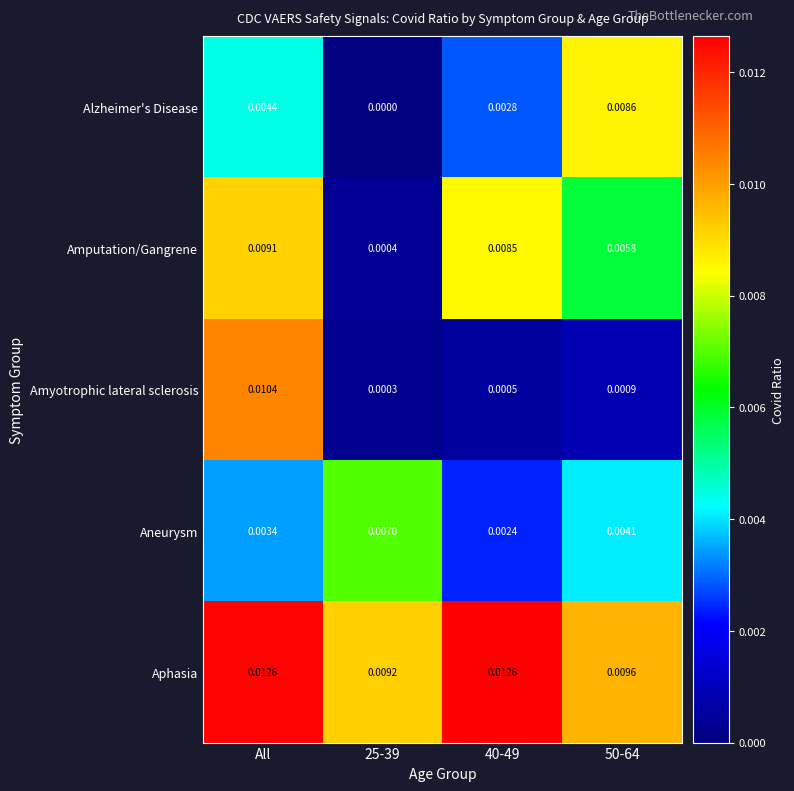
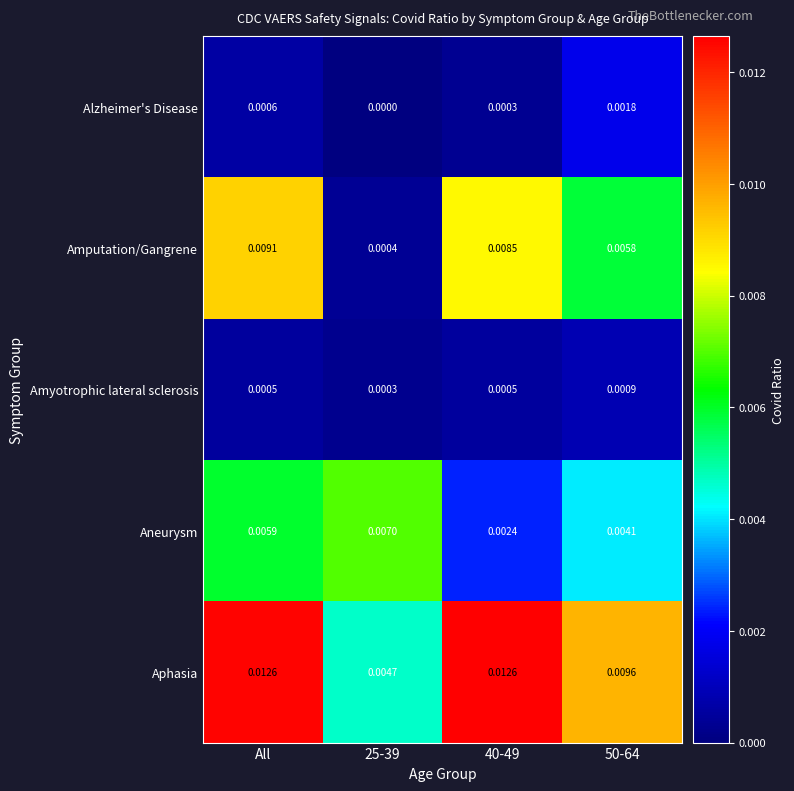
  {
    "Alzheimer's Disease": {
-     "All": 0.0044,
+     "All": 0.0006,
      "25-39": 0.0000,
-     "40-49": 0.0028,
-     "50-64": 0.0086
+     "40-49": 0.0003,
+     "50-64": 0.0018
    },
    "Amputation/Gangrene": {
      "All": 0.0091,
      "25-39": 0.0004,
      "40-49": 0.0085,
      "50-64": 0.0058
    },
    "Amyotrophic lateral sclerosis": {
-     "All": 0.0104,
+     "All": 0.0005,
      "25-39": 0.0003,
      "40-49": 0.0005,
      "50-64": 0.0009
    },
    "Aneurysm": {
-     "All": 0.0034,
+     "All": 0.0059,
      "25-39": 0.0070,
      "40-49": 0.0024,
      "50-64": 0.0041
    },
    "Aphasia": {
      "All": 0.0126,
-     "25-39": 0.0092,
+     "25-39": 0.0047,
      "40-49": 0.0126,
      "50-64": 0.0096
    }
  }
